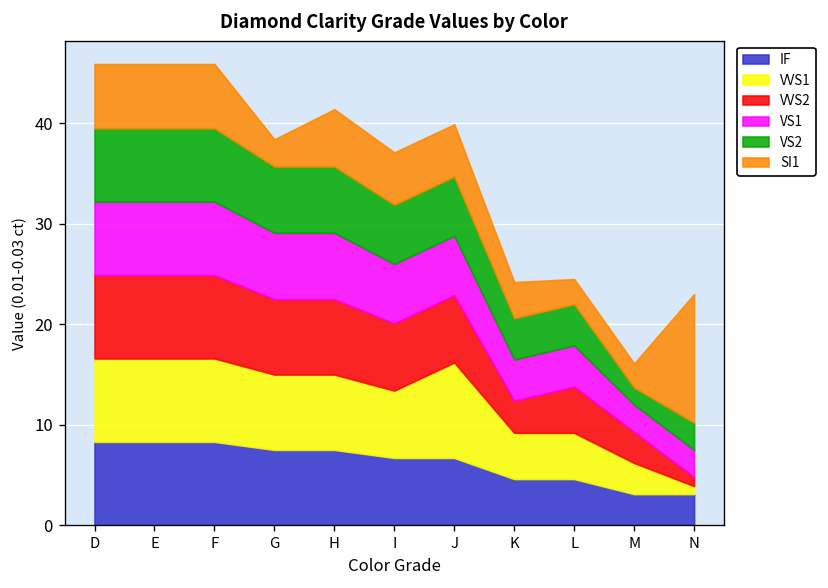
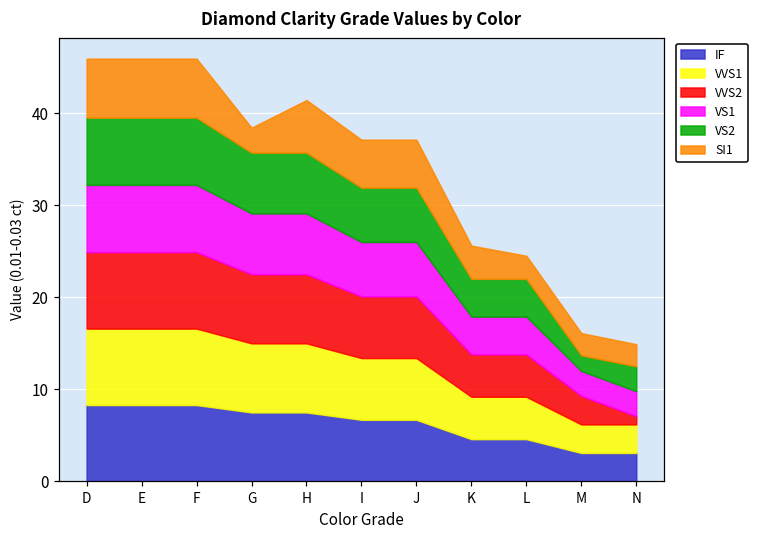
  {
    "IF": {
      "D": 8,
      "E": 8,
      "F": 8,
      "G": 8,
      "H": 8,
      "I": 7,
      "J": 7,
      "K": 5,
      "L": 5,
      "M": 3,
      "N": 3
    },
    "VVS1": {
      "D": 8,
      "E": 8,
      "F": 8,
      "G": 8,
      "H": 8,
      "I": 7,
-     "J": 10,
+     "J": 7,
      "K": 5,
      "L": 5,
      "M": 3,
-     "N": 1
+     "N": 3
    },
    "VVS2": {
      "D": 8,
      "E": 8,
      "F": 8,
      "G": 8,
      "H": 8,
      "I": 7,
      "J": 7,
-     "K": 3,
+     "K": 5,
      "L": 5,
      "M": 3,
      "N": 1
    },
    "VS1": {
      "D": 7,
      "E": 7,
      "F": 7,
      "G": 7,
      "H": 7,
      "I": 6,
      "J": 6,
      "K": 4,
      "L": 4,
      "M": 3,
      "N": 3
    },
    "VS2": {
      "D": 7,
      "E": 7,
      "F": 7,
      "G": 7,
      "H": 7,
      "I": 6,
      "J": 6,
      "K": 4,
      "L": 4,
      "M": 2,
      "N": 3
    },
    "SI1": {
      "D": 6,
      "E": 6,
      "F": 6,
      "G": 3,
      "H": 6,
      "I": 5,
      "J": 5,
      "K": 4,
      "L": 3,
      "M": 2,
-     "N": 13
+     "N": 2
    }
  }
